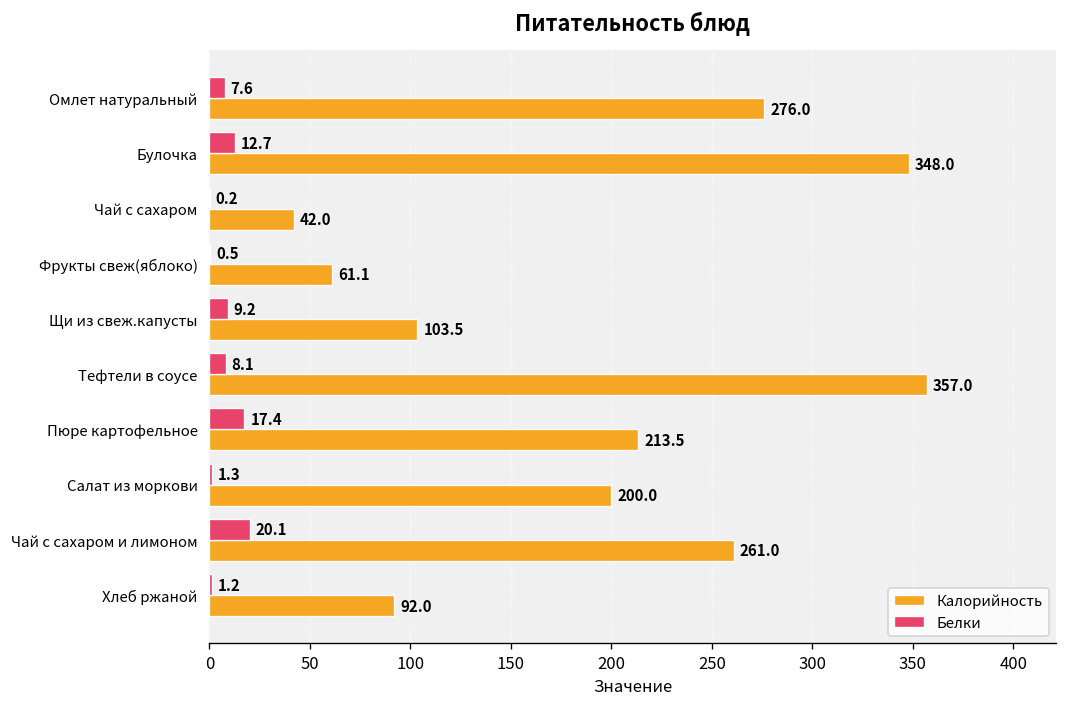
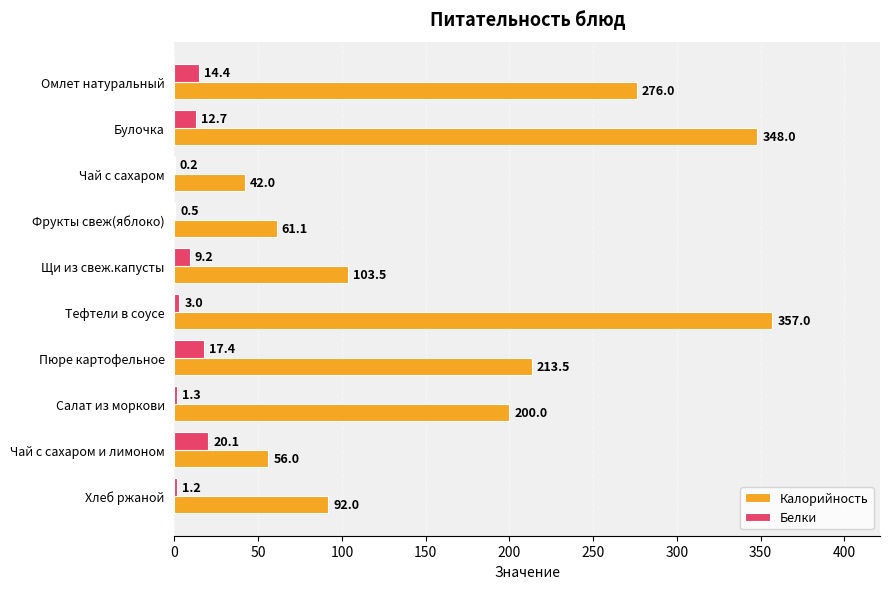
  {
    "Калорийность": {
      "Омлет натуральный": 276.0,
      "Булочка": 348.0,
      "Чай с сахаром": 42.0,
      "Фрукты свеж(яблоко)": 61.1,
      "Щи из свеж.капусты": 103.5,
      "Тефтели в соусе": 357.0,
      "Пюре картофельное": 213.5,
      "Салат из моркови": 200.0,
-     "Чай с сахаром и лимоном": 261.0,
+     "Чай с сахаром и лимоном": 56.0,
      "Хлеб ржаной": 92.0
    },
    "Белки": {
-     "Омлет натуральный": 7.6,
+     "Омлет натуральный": 14.4,
      "Булочка": 12.7,
      "Чай с сахаром": 0.2,
      "Фрукты свеж(яблоко)": 0.5,
      "Щи из свеж.капусты": 9.2,
-     "Тефтели в соусе": 8.1,
+     "Тефтели в соусе": 3.0,
      "Пюре картофельное": 17.4,
      "Салат из моркови": 1.3,
      "Чай с сахаром и лимоном": 20.1,
      "Хлеб ржаной": 1.2
    }
  }
